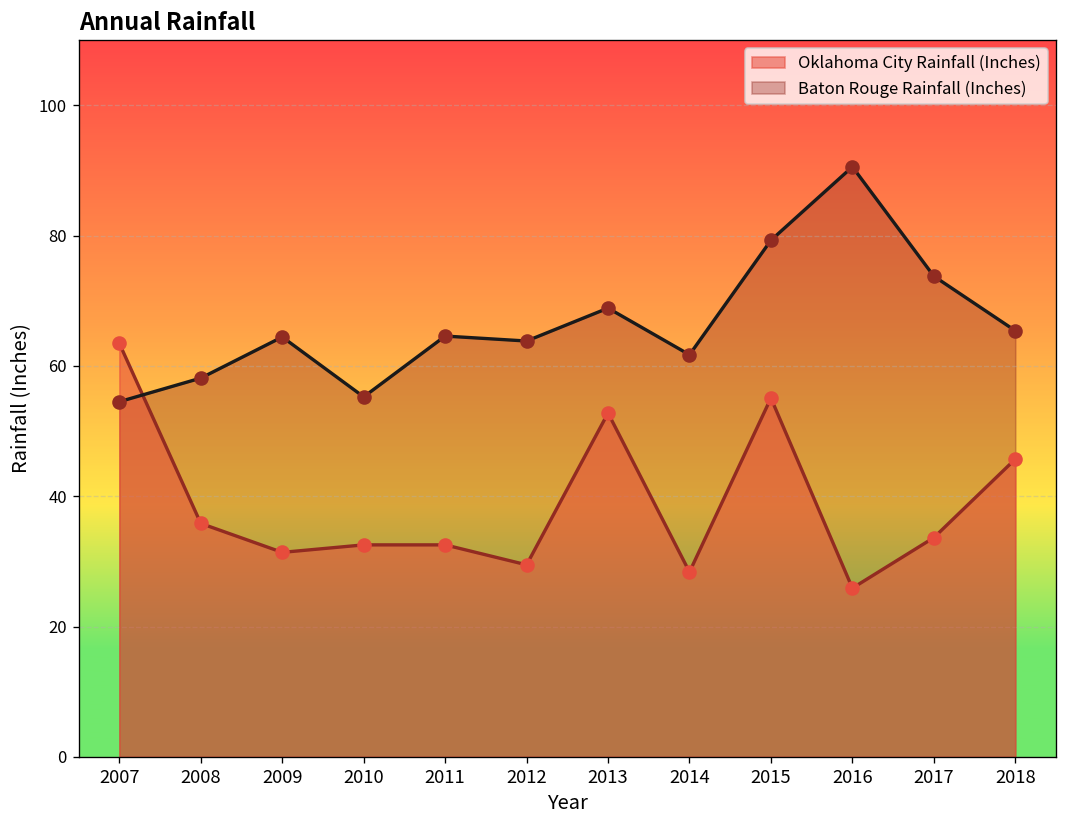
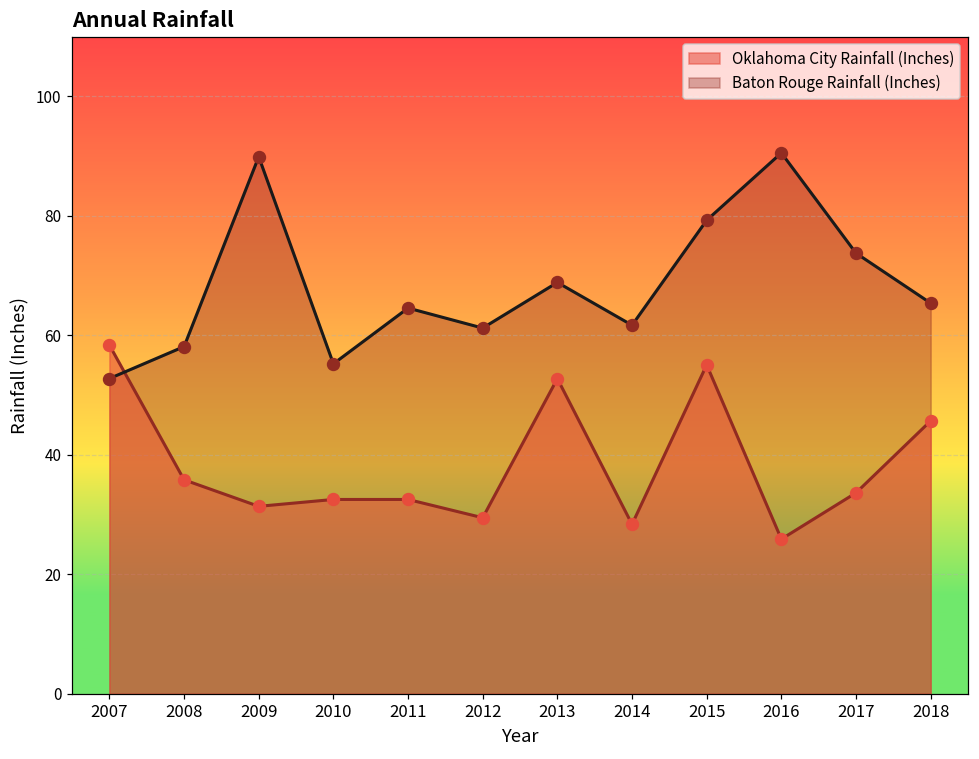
  {
    "Oklahoma City Rainfall (Inches)": {
-     "2007": 63,
+     "2007": 58,
      "2008": 36,
      "2009": 31,
      "2010": 33,
      "2011": 33,
      "2012": 29,
      "2013": 53,
      "2014": 28,
      "2015": 55,
      "2016": 26,
      "2017": 34,
      "2018": 46
    },
    "Baton Rouge Rainfall (Inches)": {
-     "2007": 55,
+     "2007": 53,
      "2008": 58,
-     "2009": 64,
+     "2009": 90,
      "2010": 55,
      "2011": 65,
-     "2012": 64,
+     "2012": 61,
      "2013": 69,
      "2014": 62,
      "2015": 79,
      "2016": 91,
      "2017": 74,
      "2018": 65
    }
  }
